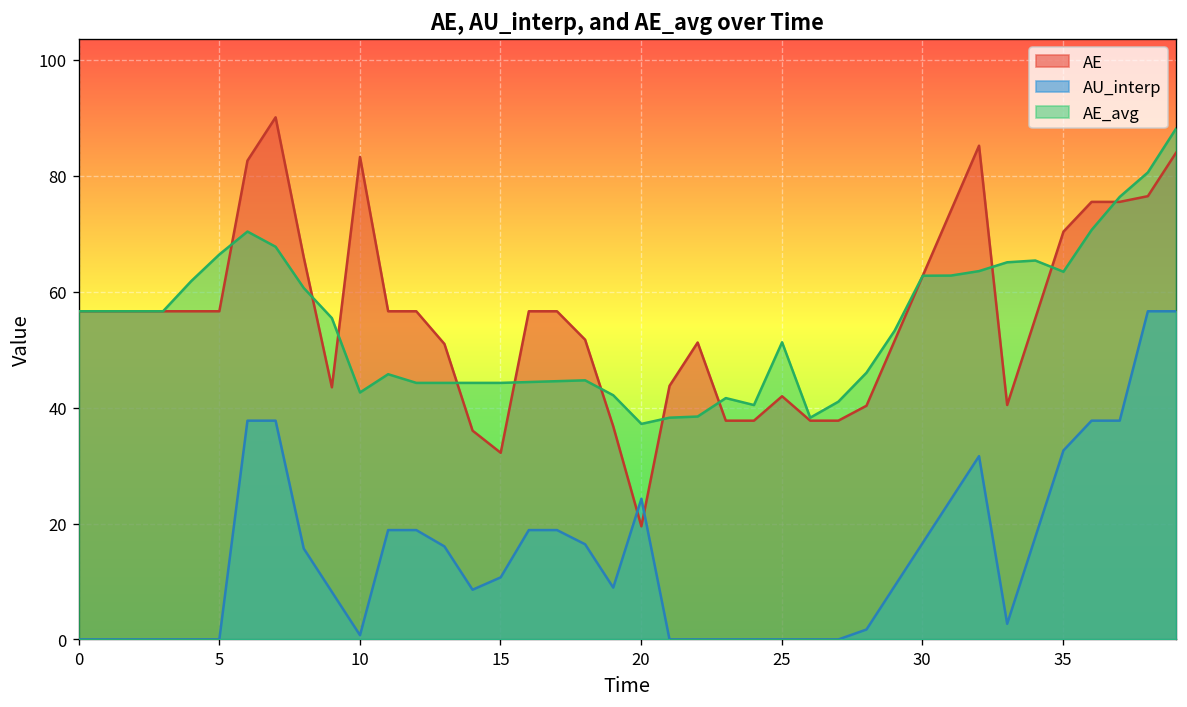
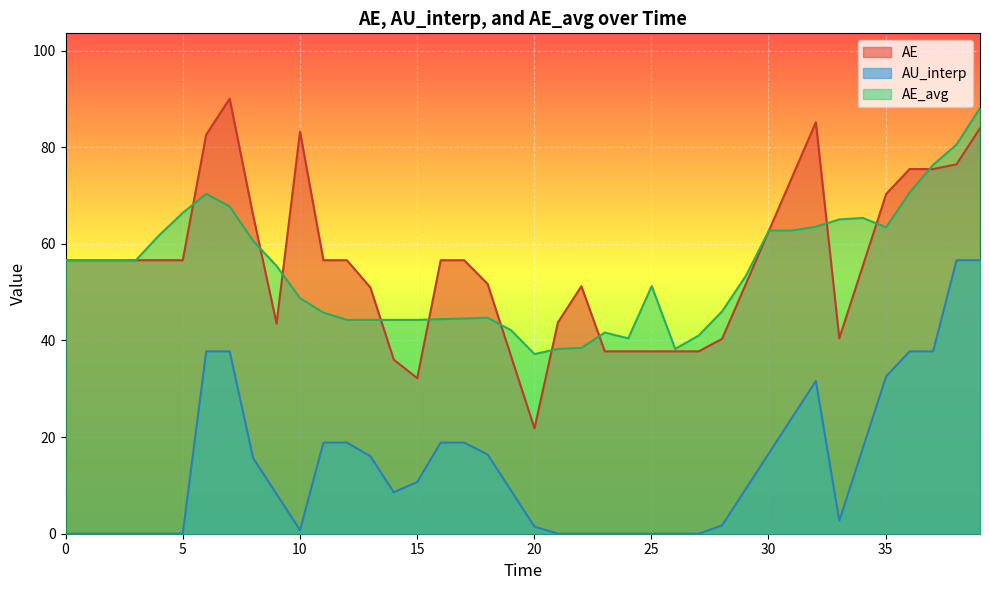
  {
    "AE": {
      "5": 57,
      "10": 83,
      "15": 32,
-     "20": 20,
-     "25": 42
+     "20": 22,
+     "25": 38
    },
    "AU_interp": {
      "0": 0,
      "5": 0,
      "10": 1,
      "15": 11,
-     "20": 24,
+     "20": 1,
      "25": 0
    },
    "AE_avg": {
      "5": 66,
-     "10": 43,
+     "10": 49,
      "15": 44,
      "20": 37,
      "25": 51
    }
  }
